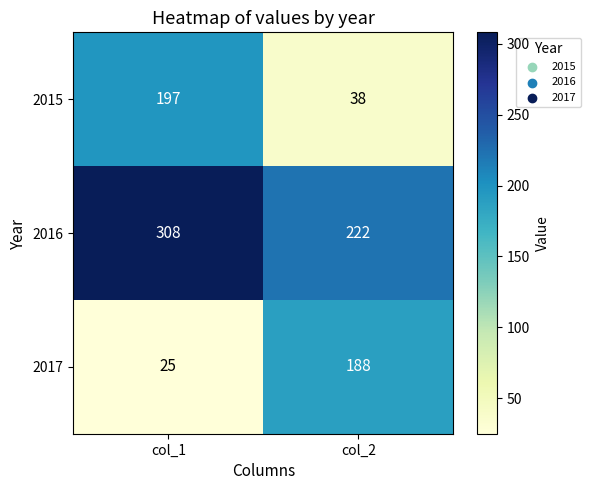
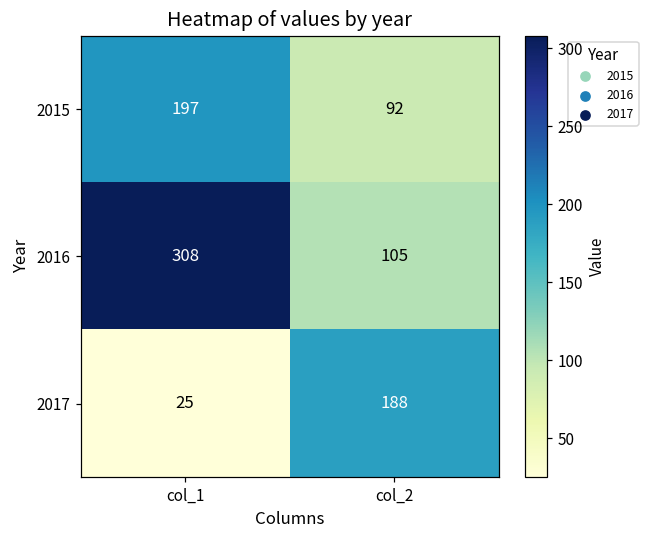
  {
    "2015": {
      "col_1": 197,
-     "col_2": 38
+     "col_2": 92
    },
    "2016": {
      "col_1": 308,
-     "col_2": 222
+     "col_2": 105
    },
    "2017": {
      "col_1": 25,
      "col_2": 188
    }
  }
